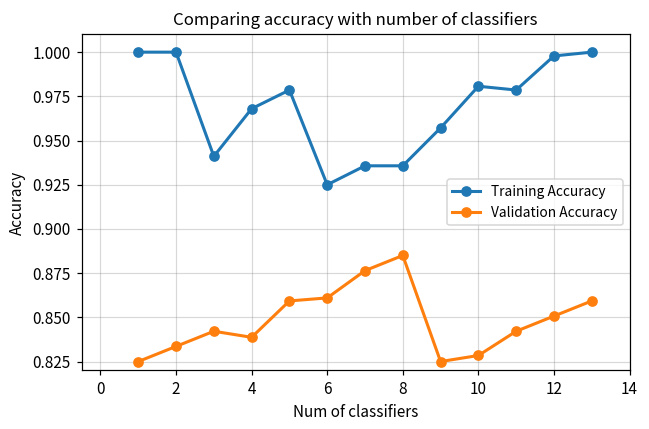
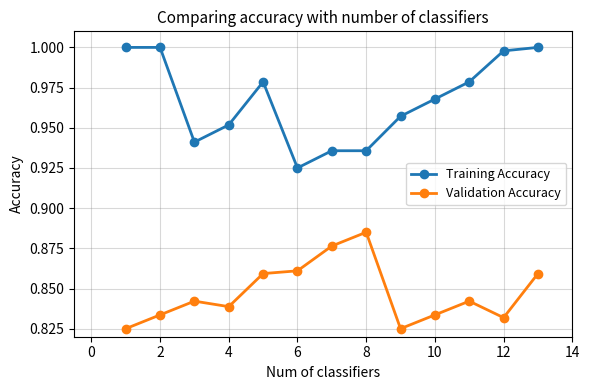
  {
    "Training Accuracy": {
      "2": 1.000,
-     "4": 0.968,
+     "4": 0.952,
      "6": 0.925,
      "8": 0.936,
-     "10": 0.981,
+     "10": 0.968,
      "12": 0.998
    },
    "Validation Accuracy": {
      "2": 0.834,
      "4": 0.839,
      "6": 0.861,
      "8": 0.885,
-     "10": 0.828,
-     "12": 0.851
+     "10": 0.834,
+     "12": 0.832
    }
  }
